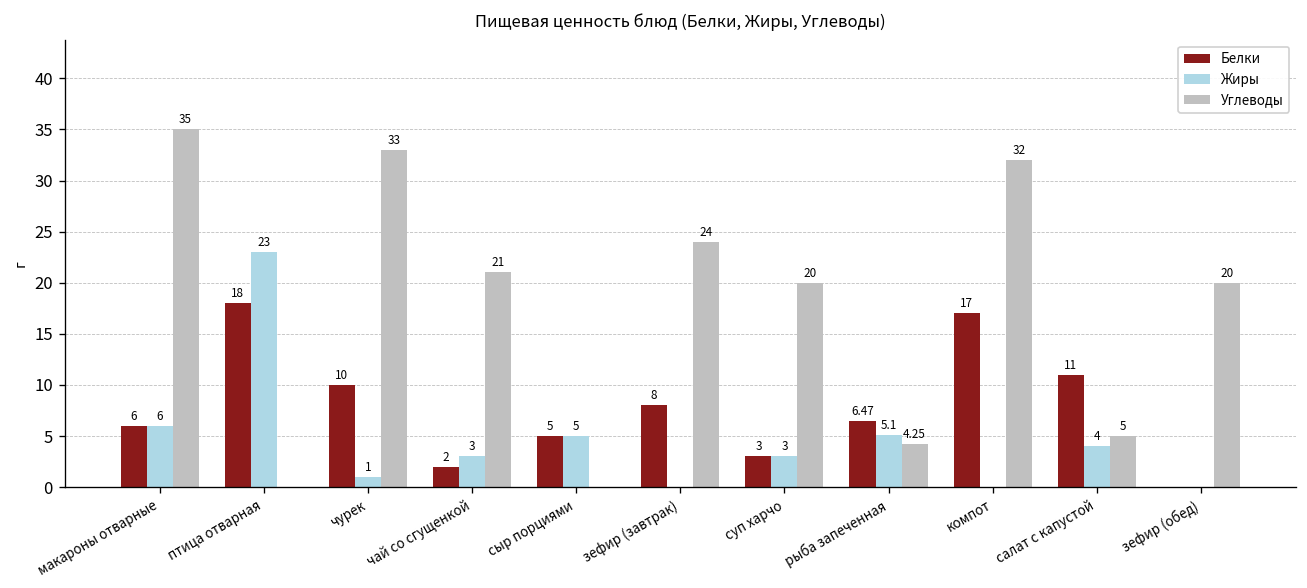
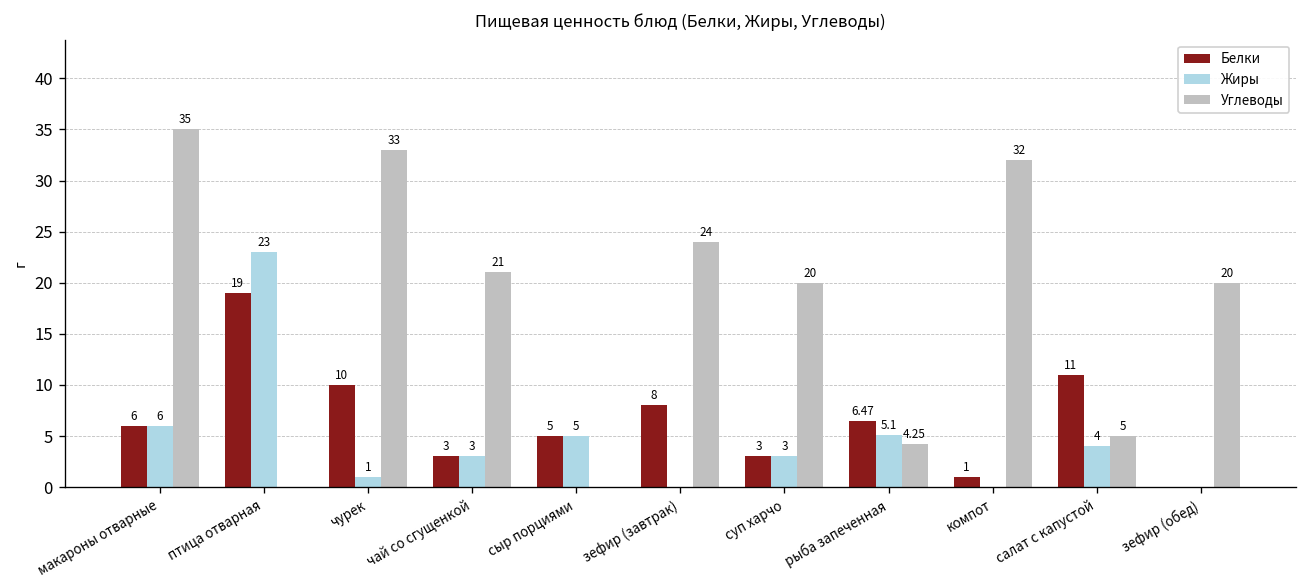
  {
    "Белки": {
      "макароны отварные": 6,
-     "птица отварная": 18,
+     "птица отварная": 19,
      "чурек": 10,
-     "чай со сгущенкой": 2,
+     "чай со сгущенкой": 3,
      "сыр порциями": 5,
      "зефир (завтрак)": 8,
      "суп харчо": 3,
      "рыба запеченная": 6.47,
-     "компот": 17,
+     "компот": 1,
      "салат с капустой": 11
    }
  }
